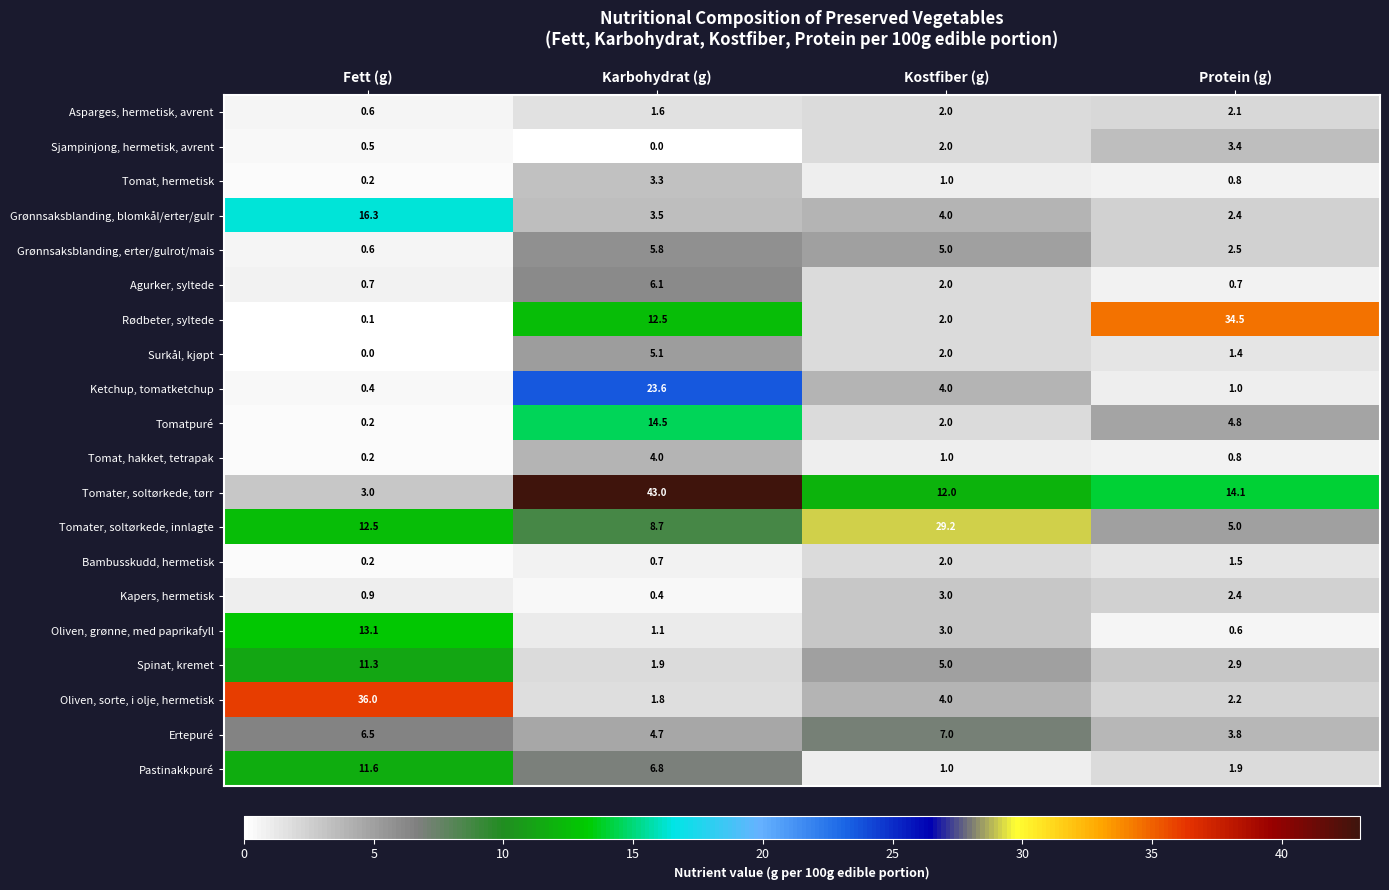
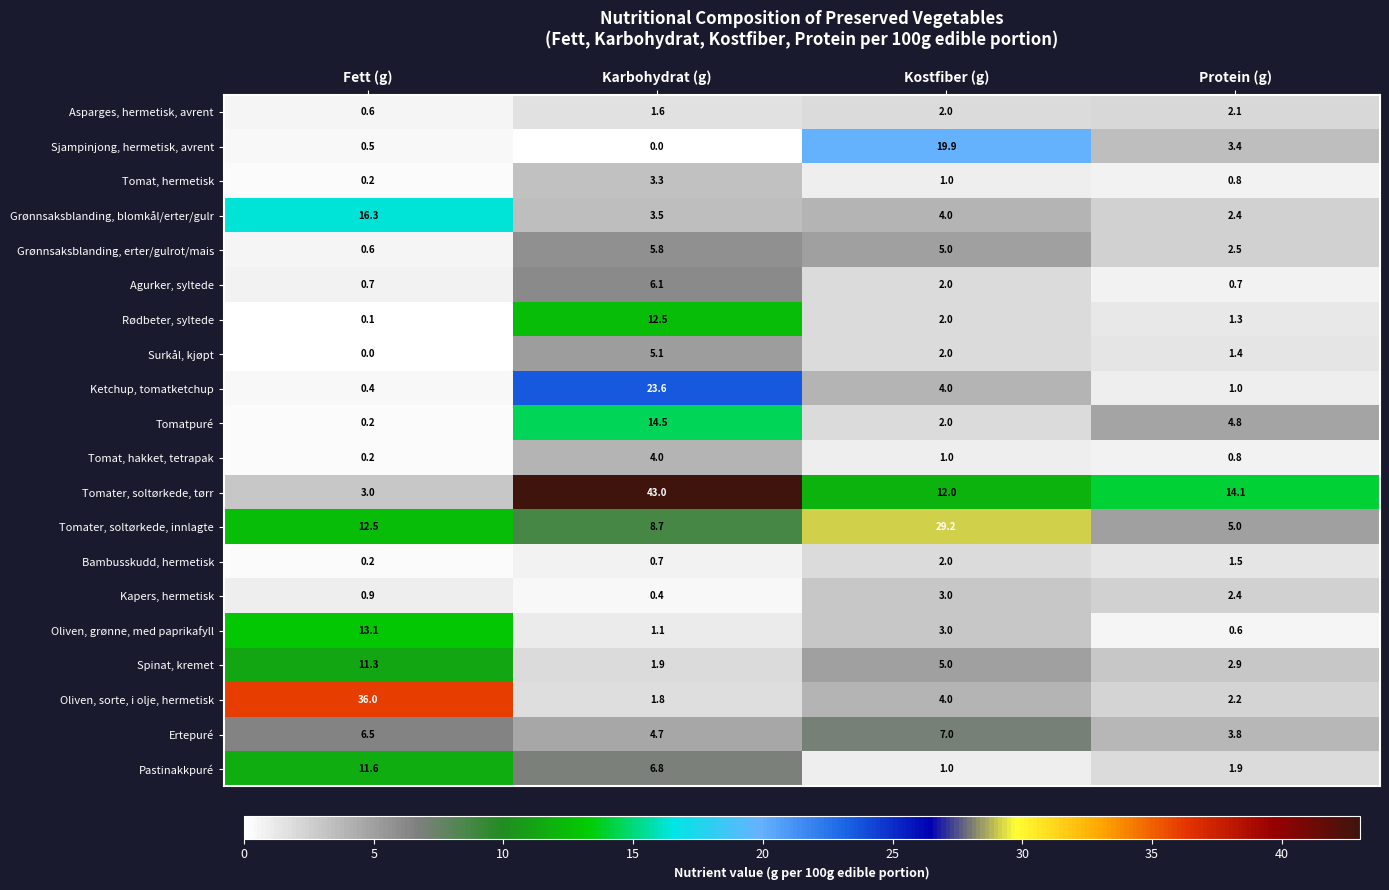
  {
    "Asparges, hermetisk, avrent": {
      "Fett (g)": 0.6,
      "Karbohydrat (g)": 1.6,
      "Kostfiber (g)": 2.0,
      "Protein (g)": 2.1
    },
    "Sjampinjong, hermetisk, avrent": {
      "Fett (g)": 0.5,
      "Karbohydrat (g)": 0.0,
-     "Kostfiber (g)": 2.0,
+     "Kostfiber (g)": 19.9,
      "Protein (g)": 3.4
    },
    "Tomat, hermetisk": {
      "Fett (g)": 0.2,
      "Karbohydrat (g)": 3.3,
      "Kostfiber (g)": 1.0,
      "Protein (g)": 0.8
    },
    "Grønnsaksblanding, blomkål/erter/gulr": {
      "Fett (g)": 16.3,
      "Karbohydrat (g)": 3.5,
      "Kostfiber (g)": 4.0,
      "Protein (g)": 2.4
    },
    "Grønnsaksblanding, erter/gulrot/mais": {
      "Fett (g)": 0.6,
      "Karbohydrat (g)": 5.8,
      "Kostfiber (g)": 5.0,
      "Protein (g)": 2.5
    },
    "Agurker, syltede": {
      "Fett (g)": 0.7,
      "Karbohydrat (g)": 6.1,
      "Kostfiber (g)": 2.0,
      "Protein (g)": 0.7
    },
    "Rødbeter, syltede": {
      "Fett (g)": 0.1,
      "Karbohydrat (g)": 12.5,
      "Kostfiber (g)": 2.0,
-     "Protein (g)": 34.5
+     "Protein (g)": 1.3
    },
    "Surkål, kjøpt": {
      "Fett (g)": 0.0,
      "Karbohydrat (g)": 5.1,
      "Kostfiber (g)": 2.0,
      "Protein (g)": 1.4
    },
    "Ketchup, tomatketchup": {
      "Fett (g)": 0.4,
      "Karbohydrat (g)": 23.6,
      "Kostfiber (g)": 4.0,
      "Protein (g)": 1.0
    },
    "Tomatpuré": {
      "Fett (g)": 0.2,
      "Karbohydrat (g)": 14.5,
      "Kostfiber (g)": 2.0,
      "Protein (g)": 4.8
    },
    "Tomat, hakket, tetrapak": {
      "Fett (g)": 0.2,
      "Karbohydrat (g)": 4.0,
      "Kostfiber (g)": 1.0,
      "Protein (g)": 0.8
    },
    "Tomater, soltørkede, tørr": {
      "Fett (g)": 3.0,
      "Karbohydrat (g)": 43.0,
      "Kostfiber (g)": 12.0,
      "Protein (g)": 14.1
    },
    "Tomater, soltørkede, innlagte": {
      "Fett (g)": 12.5,
      "Karbohydrat (g)": 8.7,
      "Kostfiber (g)": 29.2,
      "Protein (g)": 5.0
    },
    "Bambusskudd, hermetisk": {
      "Fett (g)": 0.2,
      "Karbohydrat (g)": 0.7,
      "Kostfiber (g)": 2.0,
      "Protein (g)": 1.5
    },
    "Kapers, hermetisk": {
      "Fett (g)": 0.9,
      "Karbohydrat (g)": 0.4,
      "Kostfiber (g)": 3.0,
      "Protein (g)": 2.4
    },
    "Oliven, grønne, med paprikafyll": {
      "Fett (g)": 13.1,
      "Karbohydrat (g)": 1.1,
      "Kostfiber (g)": 3.0,
      "Protein (g)": 0.6
    },
    "Spinat, kremet": {
      "Fett (g)": 11.3,
      "Karbohydrat (g)": 1.9,
      "Kostfiber (g)": 5.0,
      "Protein (g)": 2.9
    },
    "Oliven, sorte, i olje, hermetisk": {
      "Fett (g)": 36.0,
      "Karbohydrat (g)": 1.8,
      "Kostfiber (g)": 4.0,
      "Protein (g)": 2.2
    },
    "Ertepuré": {
      "Fett (g)": 6.5,
      "Karbohydrat (g)": 4.7,
      "Kostfiber (g)": 7.0,
      "Protein (g)": 3.8
    },
    "Pastinakkpuré": {
      "Fett (g)": 11.6,
      "Karbohydrat (g)": 6.8,
      "Kostfiber (g)": 1.0,
      "Protein (g)": 1.9
    }
  }
